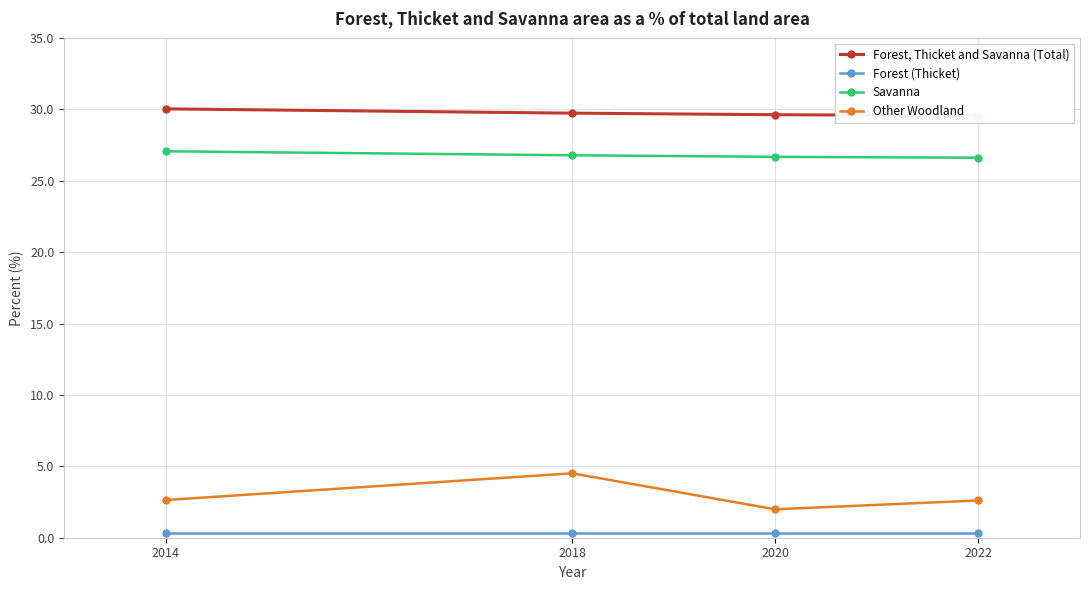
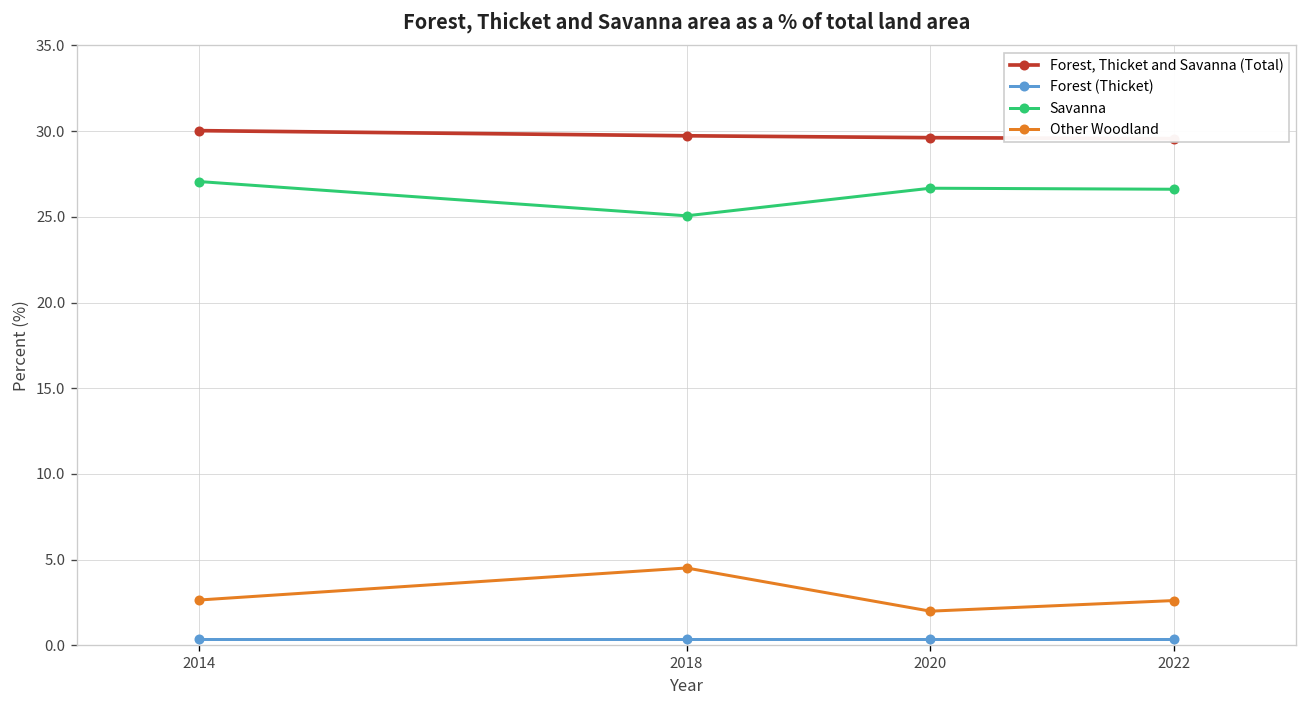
  {
    "Forest, Thicket and Savanna (Total)": {
      "2014": 30.0,
      "2018": 29.7,
      "2020": 29.6
    },
    "Forest (Thicket)": {
      "2014": 0.3,
      "2018": 0.3,
      "2020": 0.3,
      "2022": 0.3
    },
    "Savanna": {
      "2014": 27.1,
-     "2018": 26.8,
+     "2018": 25.1,
      "2020": 26.7,
      "2022": 26.6
    },
    "Other Woodland": {
      "2014": 2.6,
      "2018": 4.5,
      "2020": 2.0,
      "2022": 2.6
    }
  }
